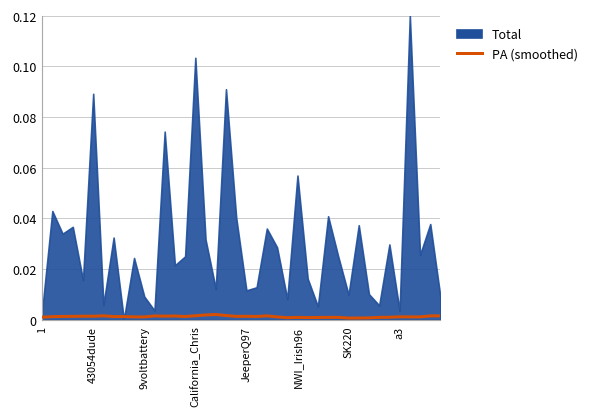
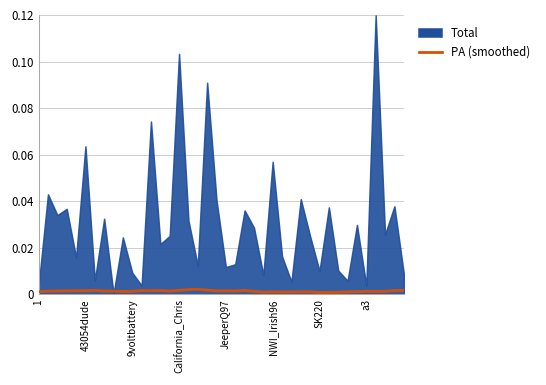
  {
    "PA (smoothed)": {
      "1": 0.001,
      "43054dude": 0.001,
      "9voltbattery": 0.001,
      "California_Chris": 0.002,
      "JeeperQ97": 0.001,
      "NWI_Irish96": 0.001,
      "SK220": 0.001,
      "a3": 0.001
    },
    "Total": {
      "1": 0.004,
-     "43054dude": 0.089,
+     "43054dude": 0.064,
      "9voltbattery": 0.009,
      "California_Chris": 0.103,
      "JeeperQ97": 0.012,
      "NWI_Irish96": 0.057,
      "SK220": 0.010,
      "a3": 0.003
    }
  }
